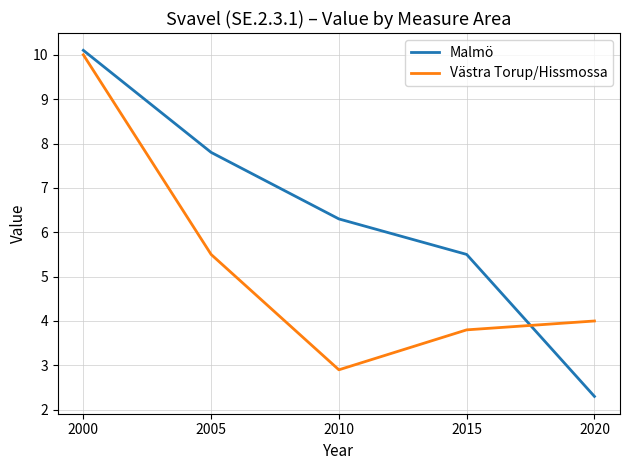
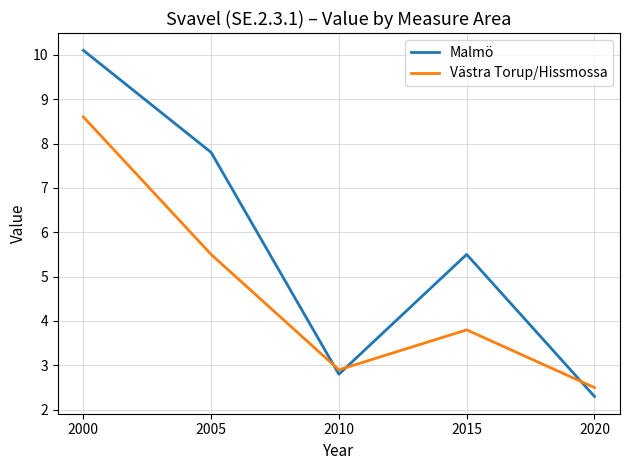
  {
    "Malmö": {
      "2000": 10.1,
      "2005": 7.8,
-     "2010": 6.3,
+     "2010": 2.8,
      "2015": 5.5,
      "2020": 2.3
    },
    "Västra Torup/Hissmossa": {
-     "2000": 10.0,
+     "2000": 8.6,
      "2005": 5.5,
      "2010": 2.9,
      "2015": 3.8,
-     "2020": 4.0
+     "2020": 2.5
    }
  }
